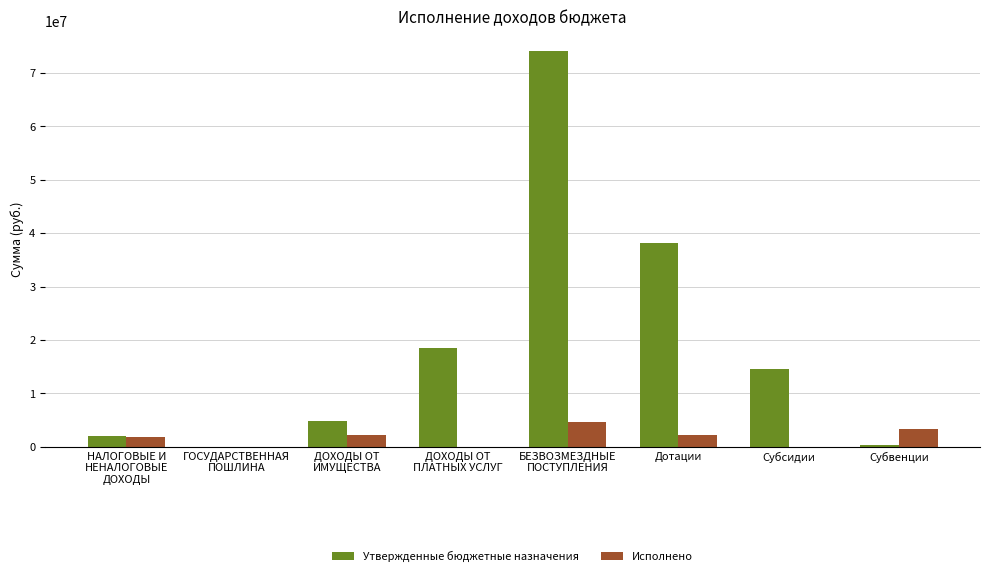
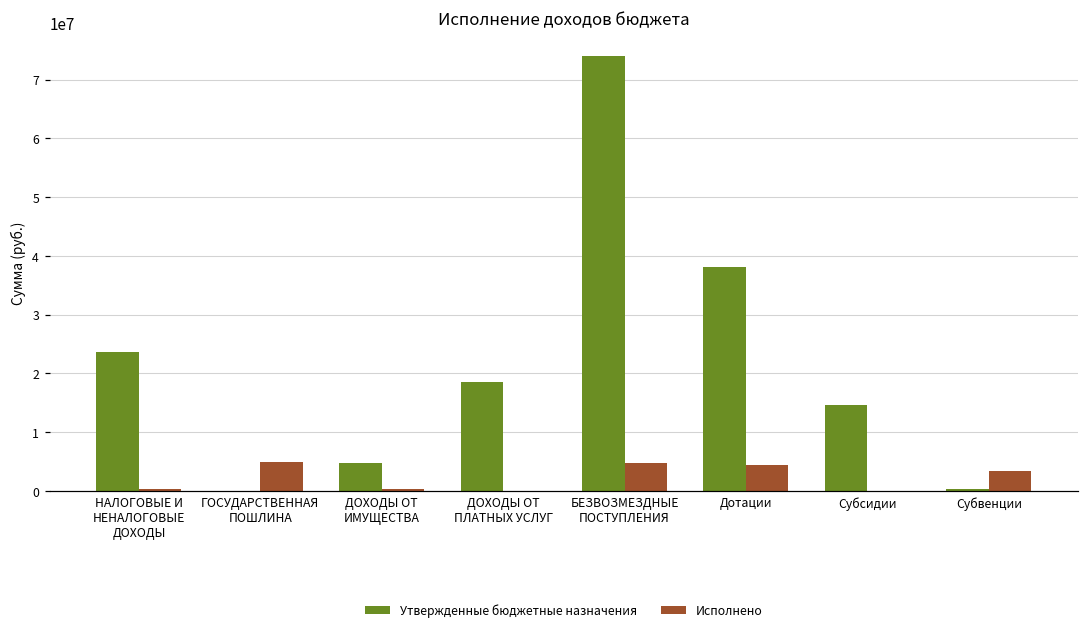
  {
    "Утвержденные бюджетные назначения": {
-     "НАЛОГОВЫЕ И НЕНАЛОГОВЫЕ ДОХОДЫ": 2000000,
+     "НАЛОГОВЫЕ И НЕНАЛОГОВЫЕ ДОХОДЫ": 24000000,
      "ДОХОДЫ ОТ ИМУЩЕСТВА": 5000000,
      "ДОХОДЫ ОТ ПЛАТНЫХ УСЛУГ": 18000000,
      "БЕЗВОЗМЕЗДНЫЕ ПОСТУПЛЕНИЯ": 74000000,
      "Дотации": 38000000,
      "Субсидии": 15000000
    },
    "Исполнено": {
-     "НАЛОГОВЫЕ И НЕНАЛОГОВЫЕ ДОХОДЫ": 2000000,
-     "ГОСУДАРСТВЕННАЯ ПОШЛИНА": 0,
-     "ДОХОДЫ ОТ ИМУЩЕСТВА": 2000000,
+     "НАЛОГОВЫЕ И НЕНАЛОГОВЫЕ ДОХОДЫ": 0,
+     "ГОСУДАРСТВЕННАЯ ПОШЛИНА": 5000000,
+     "ДОХОДЫ ОТ ИМУЩЕСТВА": 0,
      "БЕЗВОЗМЕЗДНЫЕ ПОСТУПЛЕНИЯ": 5000000,
-     "Дотации": 2000000,
+     "Дотации": 4000000,
      "Субсидии": 0,
      "Субвенции": 3000000
    }
  }
